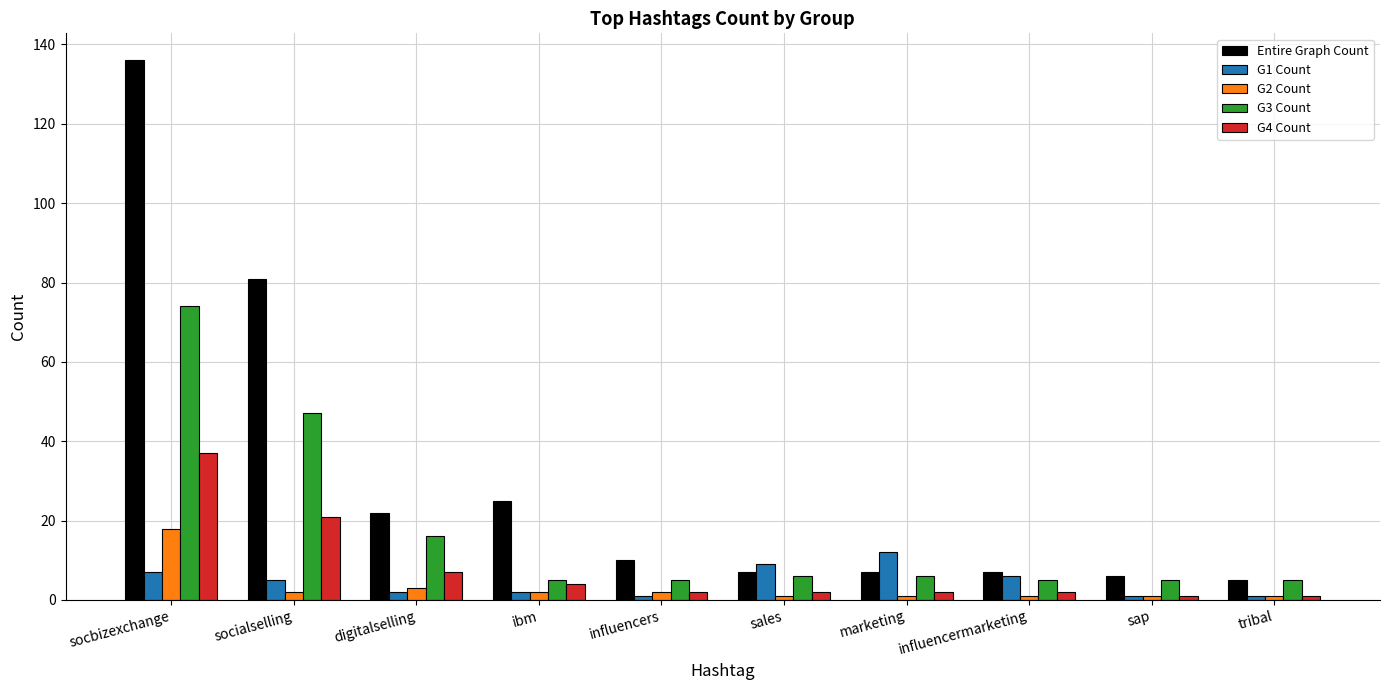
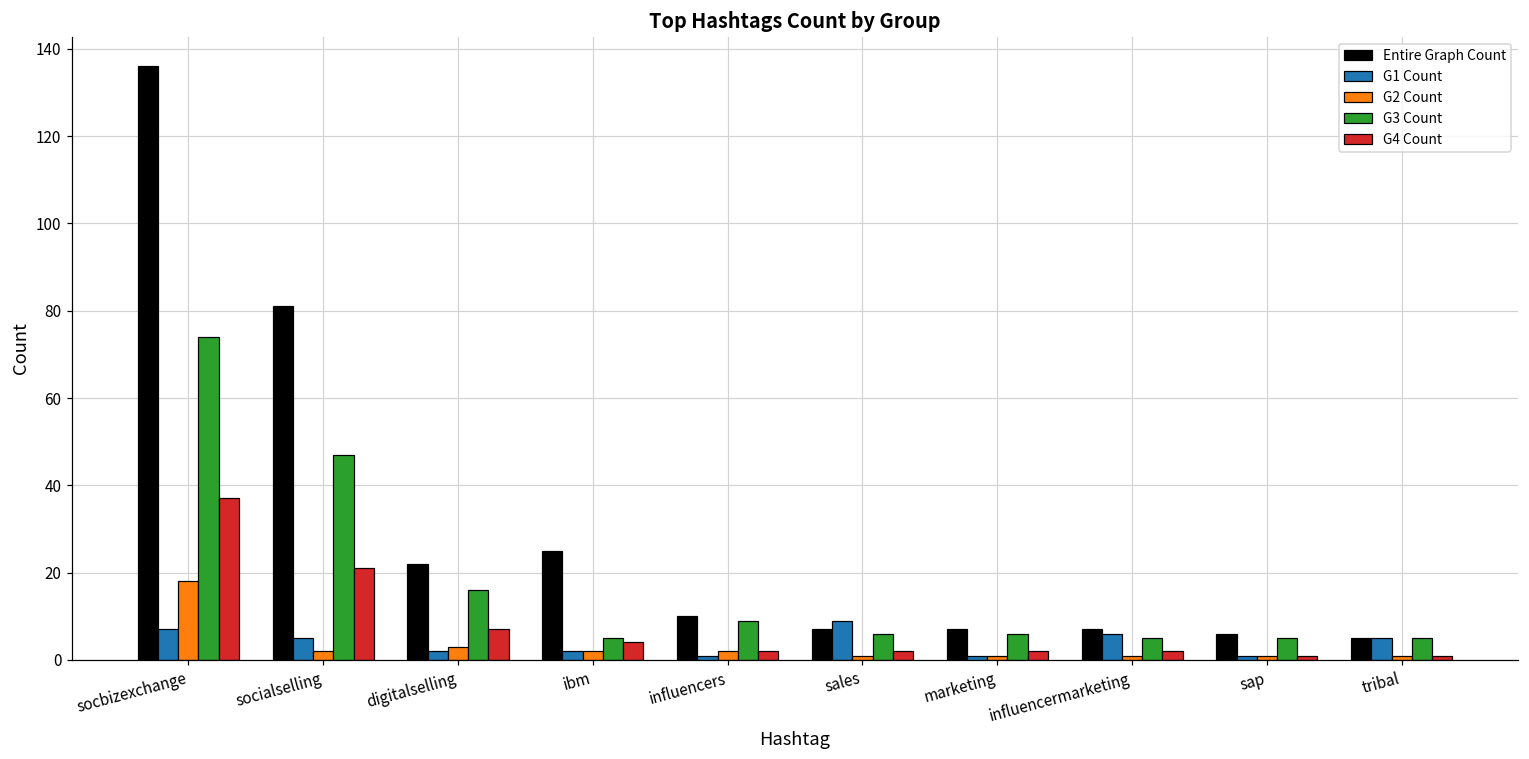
  {
    "Entire Graph Count": {
      "socbizexchange": 136,
      "socialselling": 81,
      "digitalselling": 22,
      "ibm": 25,
      "influencers": 10,
      "sales": 7,
      "marketing": 7,
      "influencermarketing": 7,
      "sap": 6,
      "tribal": 5
    },
    "G1 Count": {
      "socbizexchange": 7,
      "socialselling": 5,
      "digitalselling": 2,
      "ibm": 2,
      "influencers": 1,
      "sales": 9,
-     "marketing": 12,
+     "marketing": 1,
      "influencermarketing": 6,
      "sap": 1,
-     "tribal": 1
+     "tribal": 5
    },
    "G2 Count": {
      "socbizexchange": 18,
      "socialselling": 2,
      "digitalselling": 3,
      "ibm": 2,
      "influencers": 2,
      "sales": 1,
      "marketing": 1,
      "influencermarketing": 1,
      "sap": 1,
      "tribal": 1
    },
    "G3 Count": {
      "socbizexchange": 74,
      "socialselling": 47,
      "digitalselling": 16,
      "ibm": 5,
-     "influencers": 5,
+     "influencers": 9,
      "sales": 6,
      "marketing": 6,
      "influencermarketing": 5,
      "sap": 5,
      "tribal": 5
    },
    "G4 Count": {
      "socbizexchange": 37,
      "socialselling": 21,
      "digitalselling": 7,
      "ibm": 4,
      "influencers": 2,
      "sales": 2,
      "marketing": 2,
      "influencermarketing": 2,
      "sap": 1,
      "tribal": 1
    }
  }
